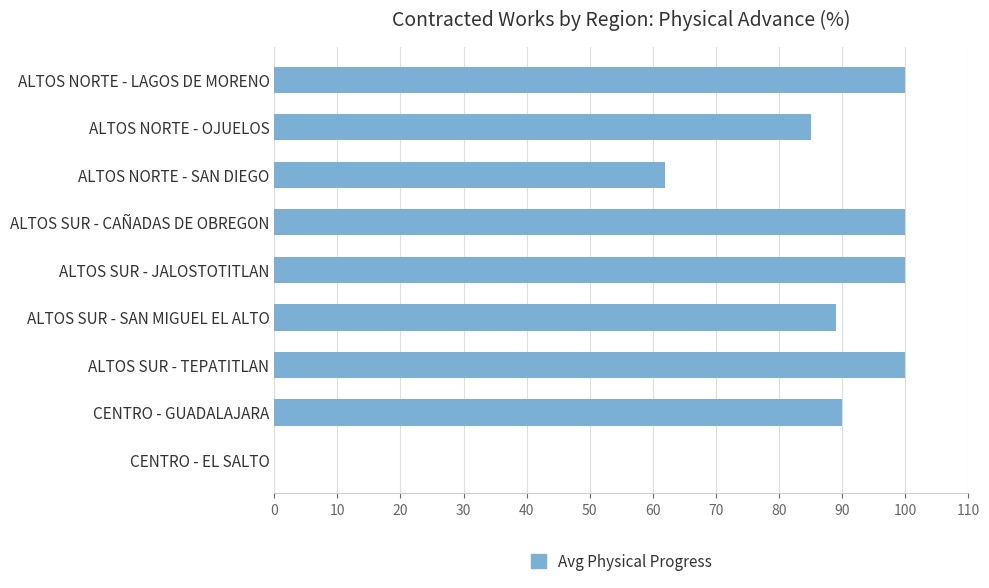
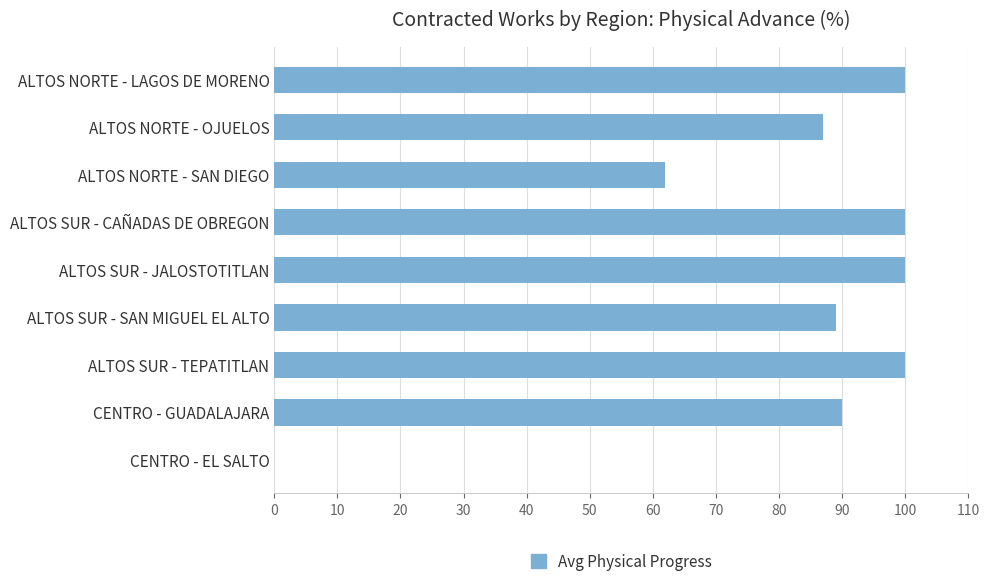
  {
    "ALTOS NORTE - LAGOS DE MORENO": 100,
-   "ALTOS NORTE - OJUELOS": 85,
+   "ALTOS NORTE - OJUELOS": 87,
    "ALTOS NORTE - SAN DIEGO": 62,
    "ALTOS SUR - CAÑADAS DE OBREGON": 100,
    "ALTOS SUR - JALOSTOTITLAN": 100,
    "ALTOS SUR - SAN MIGUEL EL ALTO": 89,
    "ALTOS SUR - TEPATITLAN": 100,
    "CENTRO - GUADALAJARA": 90,
    "CENTRO - EL SALTO": 0
  }
